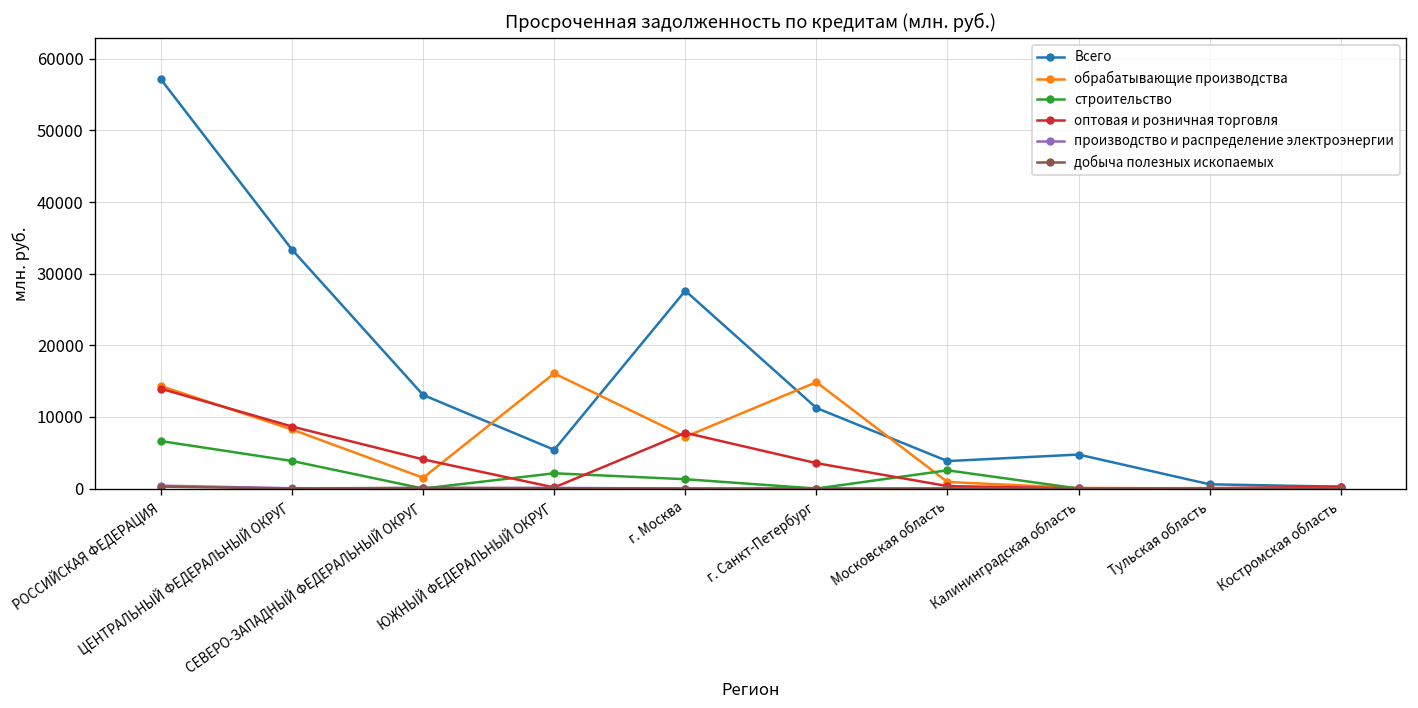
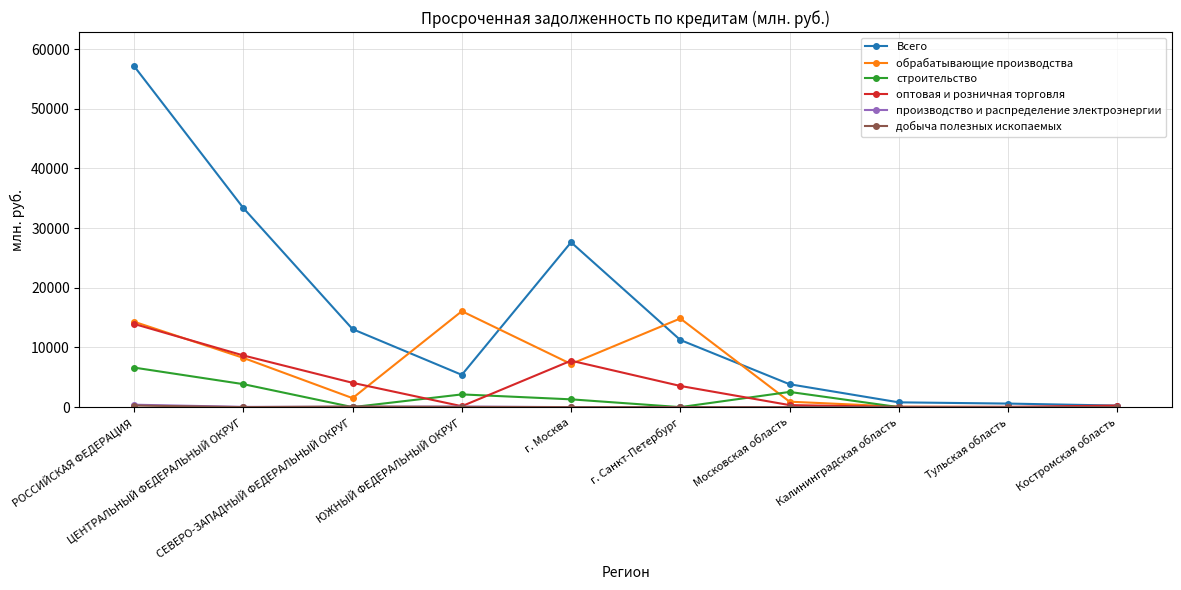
  {
    "Всего": {
      "РОССИЙСКАЯ ФЕДЕРАЦИЯ": 57000,
      "ЦЕНТРАЛЬНЫЙ ФЕДЕРАЛЬНЫЙ ОКРУГ": 33000,
      "СЕВЕРО-ЗАПАДНЫЙ ФЕДЕРАЛЬНЫЙ ОКРУГ": 13000,
      "ЮЖНЫЙ ФЕДЕРАЛЬНЫЙ ОКРУГ": 5000,
      "г. Москва": 28000,
      "г. Санкт-Петербург": 11000,
      "Московская область": 4000,
-     "Калининградская область": 5000,
+     "Калининградская область": 1000,
      "Тульская область": 1000
    },
    "обрабатывающие производства": {
      "СЕВЕРО-ЗАПАДНЫЙ ФЕДЕРАЛЬНЫЙ ОКРУГ": 2000,
      "ЮЖНЫЙ ФЕДЕРАЛЬНЫЙ ОКРУГ": 16000,
      "г. Москва": 7000,
      "г. Санкт-Петербург": 15000,
      "Московская область": 1000
    },
    "строительство": {
      "РОССИЙСКАЯ ФЕДЕРАЦИЯ": 7000,
      "ЦЕНТРАЛЬНЫЙ ФЕДЕРАЛЬНЫЙ ОКРУГ": 4000,
      "ЮЖНЫЙ ФЕДЕРАЛЬНЫЙ ОКРУГ": 2000,
      "г. Москва": 1000,
      "Московская область": 3000
    },
    "оптовая и розничная торговля": {
      "СЕВЕРО-ЗАПАДНЫЙ ФЕДЕРАЛЬНЫЙ ОКРУГ": 4000,
      "г. Москва": 8000,
      "г. Санкт-Петербург": 4000
    }
  }
